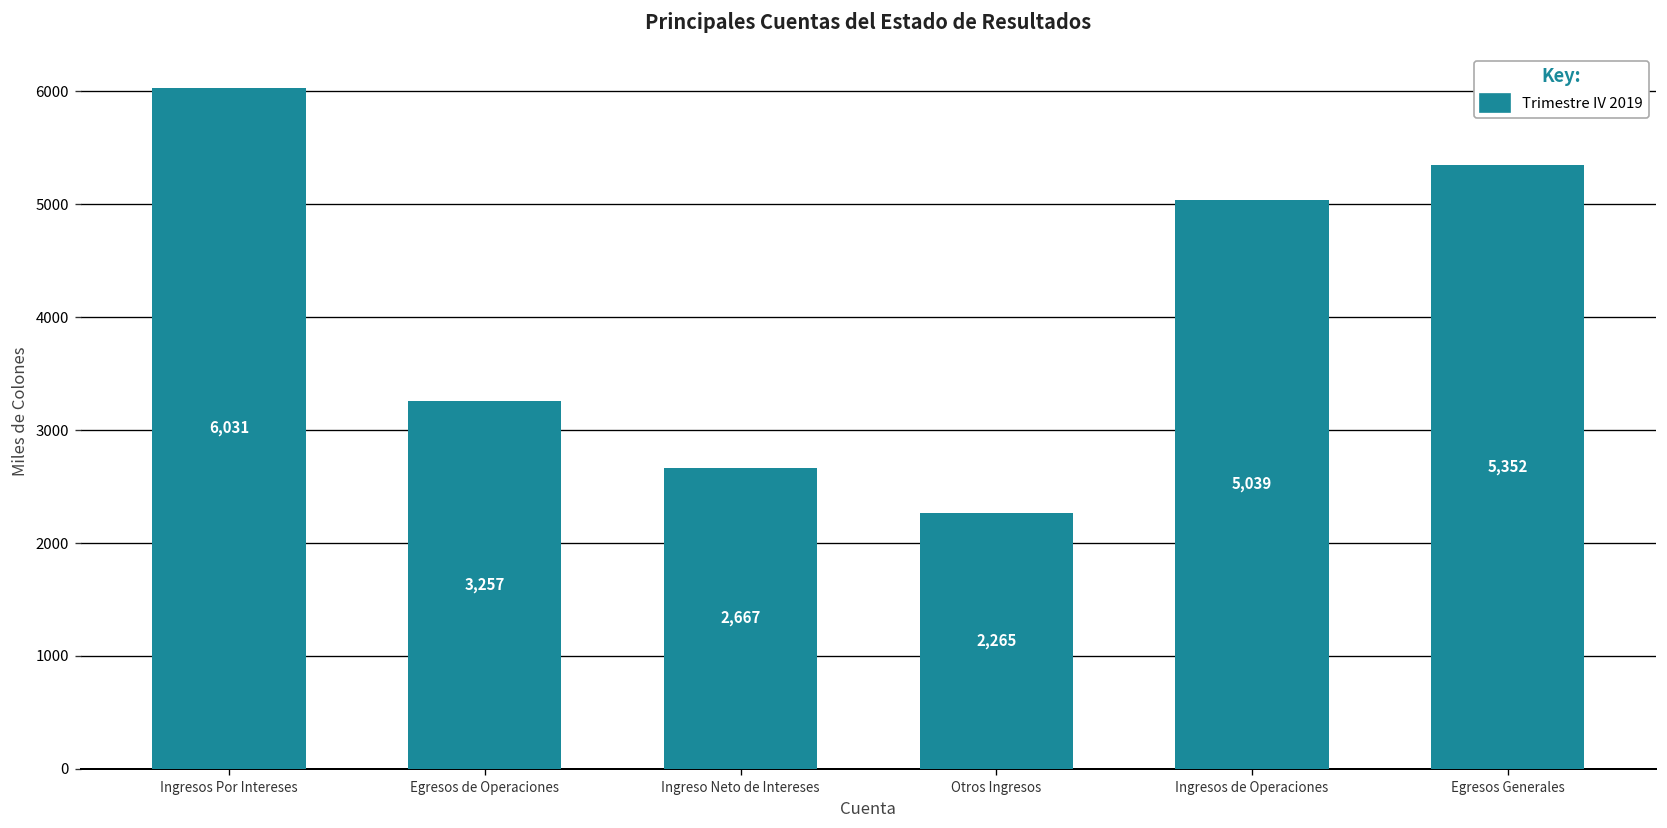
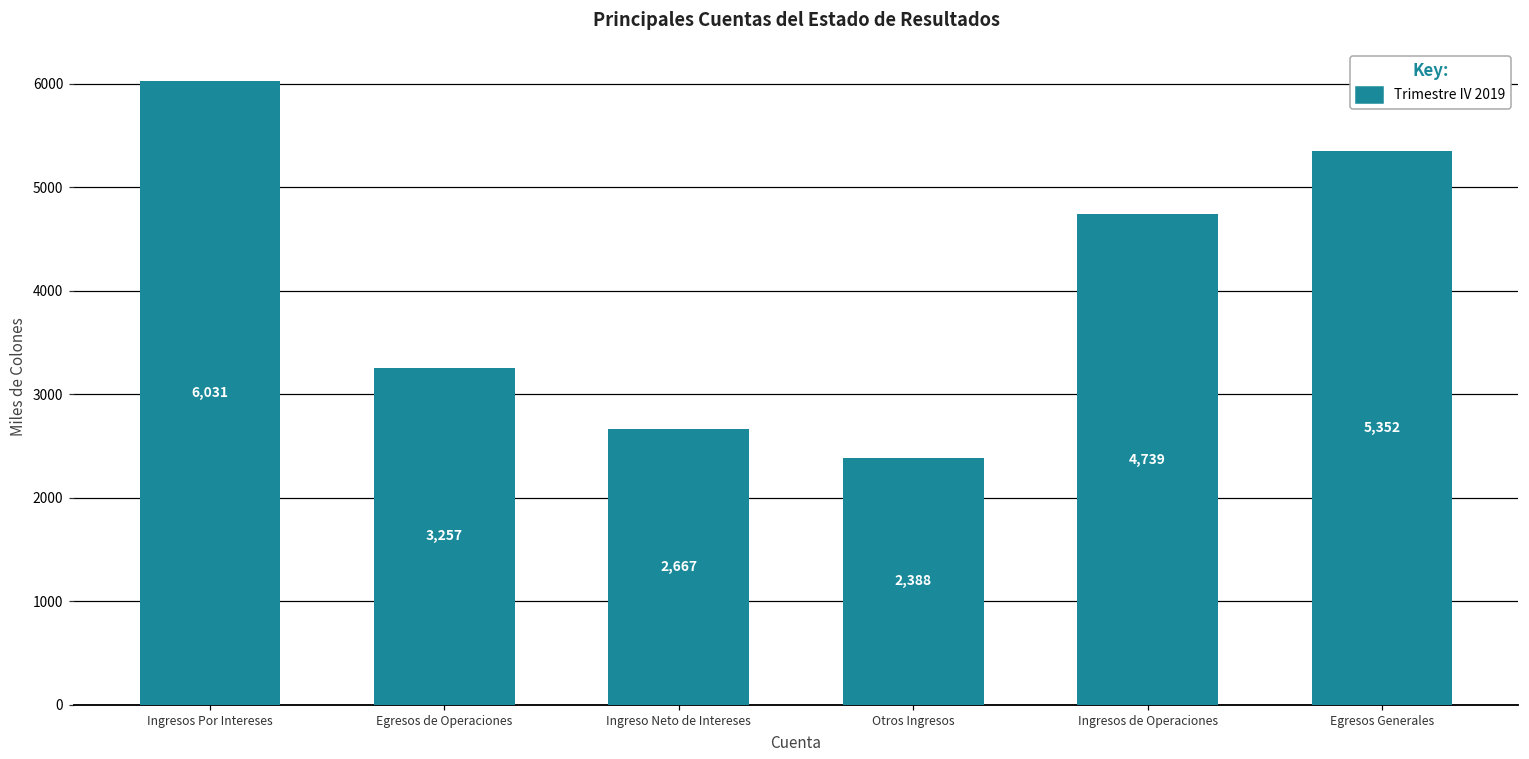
  {
    "Ingresos Por Intereses": "6,031",
    "Egresos de Operaciones": "3,257",
    "Ingreso Neto de Intereses": "2,667",
-   "Otros Ingresos": "2,265",
-   "Ingresos de Operaciones": "5,039",
+   "Otros Ingresos": "2,388",
+   "Ingresos de Operaciones": "4,739",
    "Egresos Generales": "5,352"
  }
